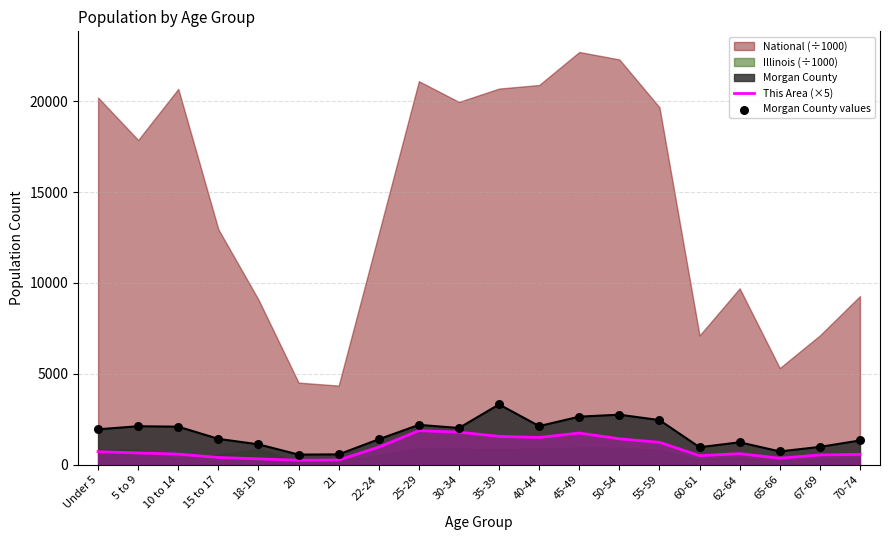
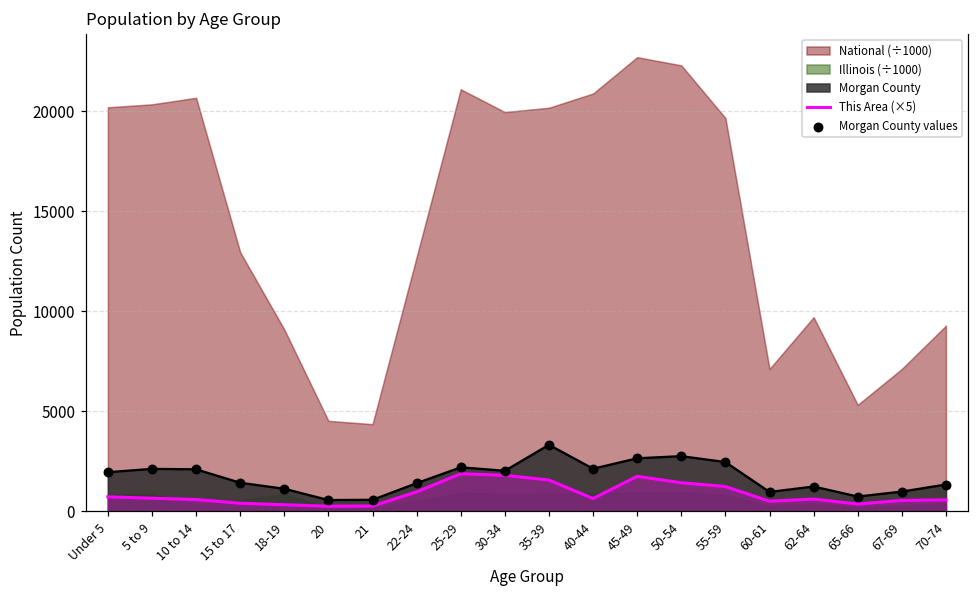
  {
    "Morgan County values": {
      "Under 5": 2000,
      "5 to 9": 2100,
      "10 to 14": 2100,
      "15 to 17": 1400,
      "18-19": 1100,
      "20": 600,
      "21": 600,
      "22-24": 1400,
      "25-29": 2200,
      "30-34": 2000,
      "35-39": 3300,
      "40-44": 2100,
      "45-49": 2600,
      "50-54": 2800,
      "55-59": 2500,
      "60-61": 1000,
      "62-64": 1200,
      "65-66": 700,
      "67-69": 1000,
      "70-74": 1300
    },
    "National (÷1000)": {
      "Under 5": 20200,
-     "5 to 9": 17900,
+     "5 to 9": 20300,
      "10 to 14": 20700,
      "15 to 17": 13000,
      "18-19": 9100,
      "20": 4500,
      "21": 4400,
      "22-24": 12700,
      "25-29": 21100,
      "30-34": 20000,
-     "35-39": 20700,
+     "35-39": 20200,
      "40-44": 20900,
      "45-49": 22700,
      "50-54": 22300,
      "55-59": 19700,
      "60-61": 7100,
      "62-64": 9700,
      "65-66": 5300,
      "67-69": 7100,
      "70-74": 9300
    },
    "This Area (×5)": {
      "5 to 9": 700,
      "10 to 14": 600,
      "15 to 17": 400,
      "18-19": 300,
      "22-24": 1000,
      "25-29": 1900,
      "30-34": 1800,
      "35-39": 1600,
-     "40-44": 1500,
+     "40-44": 600,
      "45-49": 1700,
      "50-54": 1400,
      "55-59": 1200,
      "60-61": 500,
      "62-64": 600,
      "65-66": 400,
      "67-69": 500,
      "70-74": 600
    },
    "Illinois (÷1000)": {
      "5 to 9": 900,
      "10 to 14": 300,
      "15 to 17": 600,
      "18-19": 900,
      "22-24": 500,
      "25-29": 900,
      "30-34": 900,
      "35-39": 900,
      "40-44": 900,
      "45-49": 900,
      "50-54": 900,
      "55-59": 800,
      "60-61": 300,
      "62-64": 400,
      "65-66": 200,
      "67-69": 300,
      "70-74": 400
    }
  }
